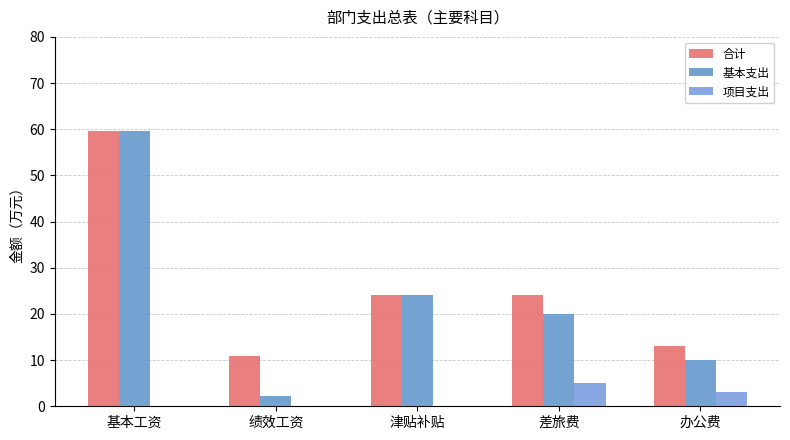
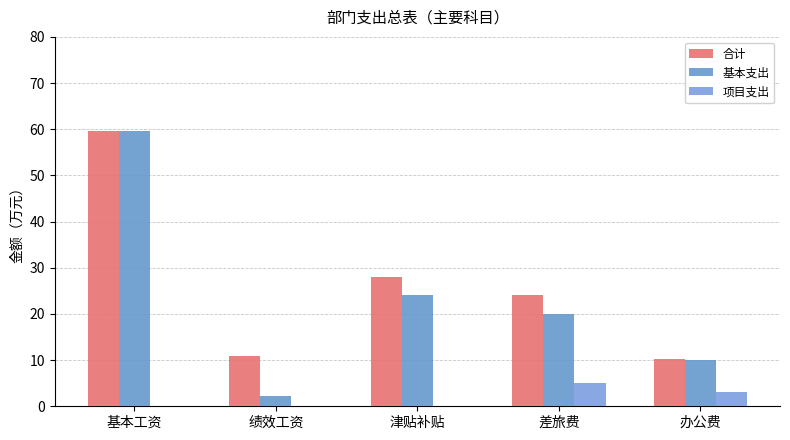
  {
    "合计": {
      "基本工资": 60,
      "绩效工资": 11,
-     "津贴补贴": 24,
+     "津贴补贴": 28,
      "差旅费": 24,
-     "办公费": 13
+     "办公费": 10
    }
  }
